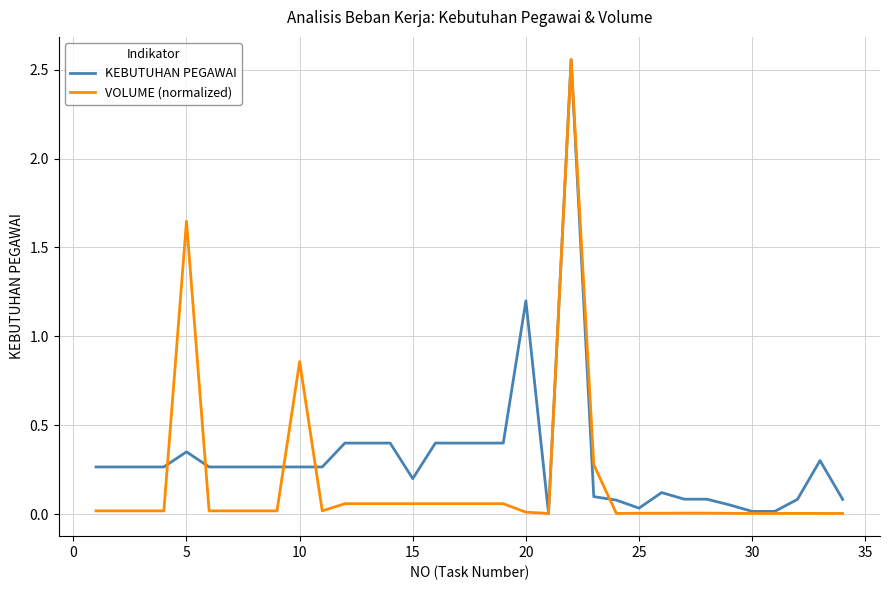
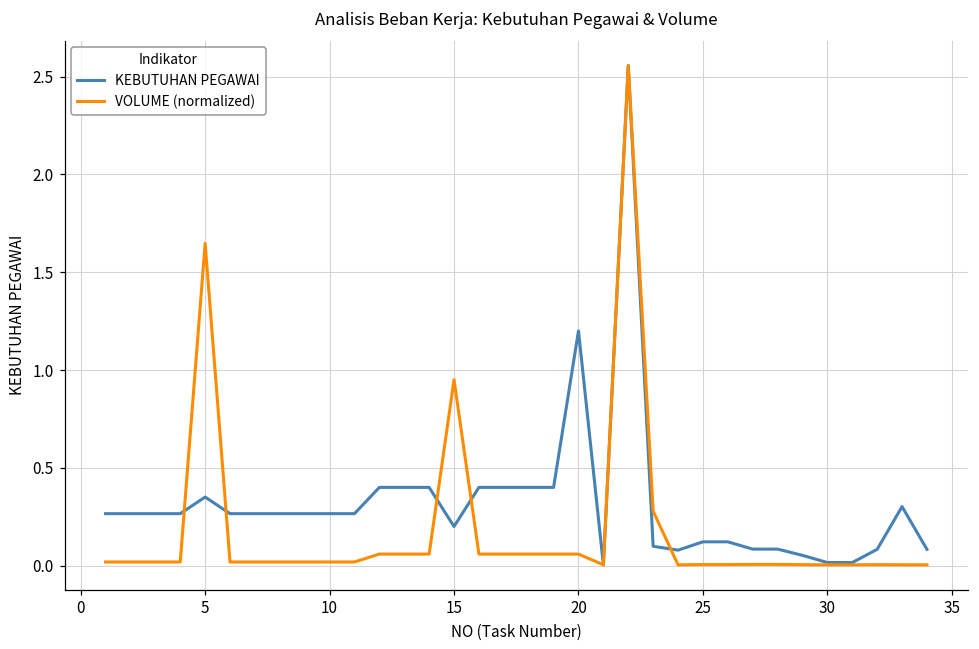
  {
    "KEBUTUHAN PEGAWAI": {
      "5": 0.35,
      "10": 0.27,
      "15": 0.20,
      "20": 1.20,
-     "25": 0.03
+     "25": 0.12
    },
    "VOLUME (normalized)": {
      "5": 1.65,
-     "10": 0.86,
-     "15": 0.06,
-     "20": 0.01,
+     "10": 0.02,
+     "15": 0.95,
+     "20": 0.06,
      "25": 0.01
    }
  }
